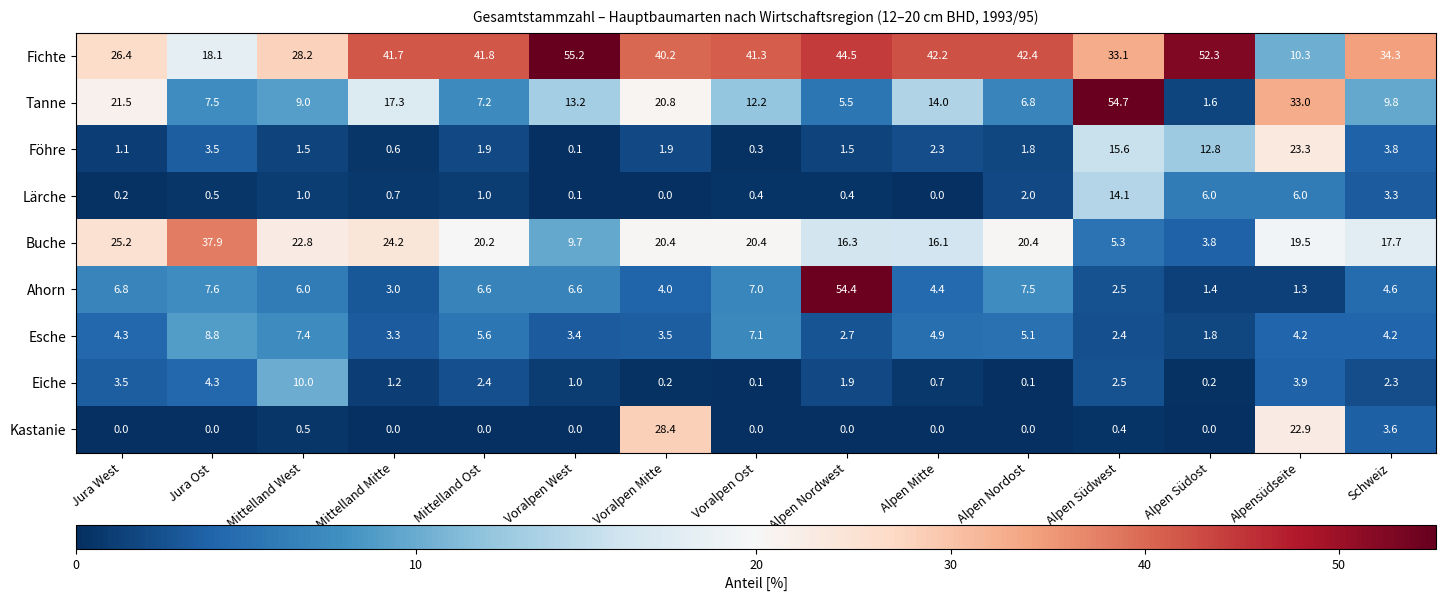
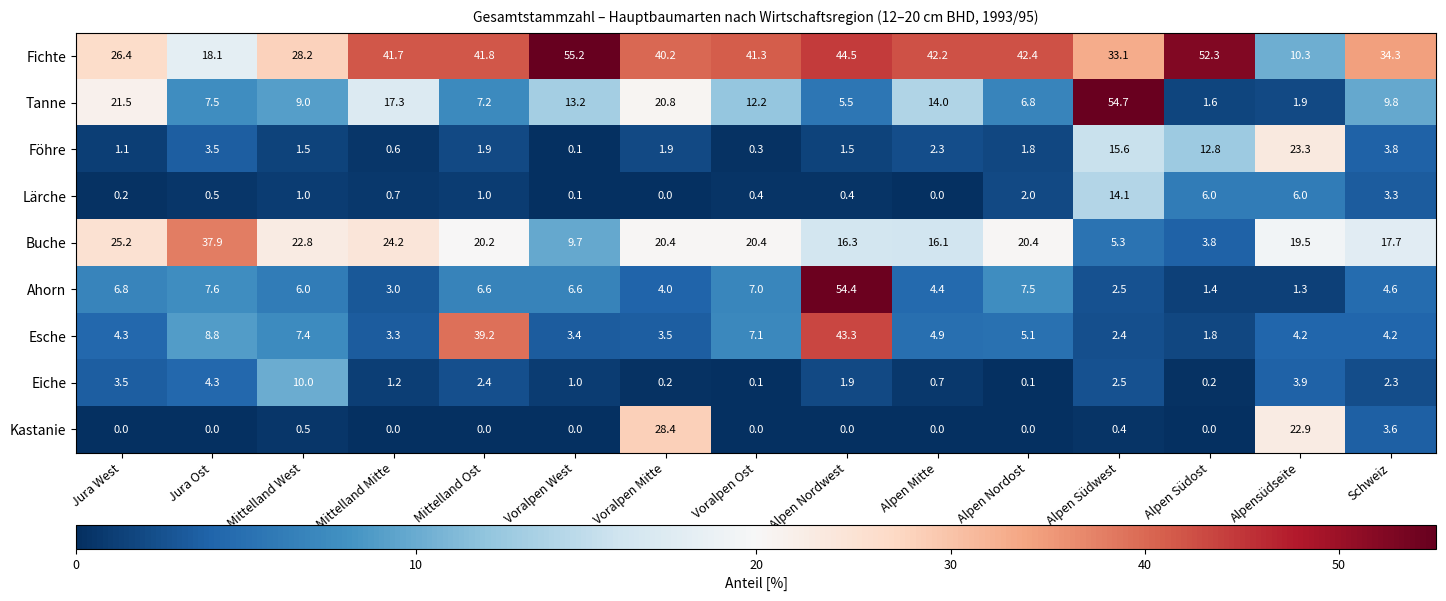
  {
    "Fichte": {
      "Jura West": 26.4,
      "Jura Ost": 18.1,
      "Mittelland West": 28.2,
      "Mittelland Mitte": 41.7,
      "Mittelland Ost": 41.8,
      "Voralpen West": 55.2,
      "Voralpen Mitte": 40.2,
      "Voralpen Ost": 41.3,
      "Alpen Nordwest": 44.5,
      "Alpen Mitte": 42.2,
      "Alpen Nordost": 42.4,
      "Alpen Südwest": 33.1,
      "Alpen Südost": 52.3,
      "Alpensüdseite": 10.3,
      "Schweiz": 34.3
    },
    "Tanne": {
      "Jura West": 21.5,
      "Jura Ost": 7.5,
      "Mittelland West": 9.0,
      "Mittelland Mitte": 17.3,
      "Mittelland Ost": 7.2,
      "Voralpen West": 13.2,
      "Voralpen Mitte": 20.8,
      "Voralpen Ost": 12.2,
      "Alpen Nordwest": 5.5,
      "Alpen Mitte": 14.0,
      "Alpen Nordost": 6.8,
      "Alpen Südwest": 54.7,
      "Alpen Südost": 1.6,
-     "Alpensüdseite": 33.0,
+     "Alpensüdseite": 1.9,
      "Schweiz": 9.8
    },
    "Föhre": {
      "Jura West": 1.1,
      "Jura Ost": 3.5,
      "Mittelland West": 1.5,
      "Mittelland Mitte": 0.6,
      "Mittelland Ost": 1.9,
      "Voralpen West": 0.1,
      "Voralpen Mitte": 1.9,
      "Voralpen Ost": 0.3,
      "Alpen Nordwest": 1.5,
      "Alpen Mitte": 2.3,
      "Alpen Nordost": 1.8,
      "Alpen Südwest": 15.6,
      "Alpen Südost": 12.8,
      "Alpensüdseite": 23.3,
      "Schweiz": 3.8
    },
    "Lärche": {
      "Jura West": 0.2,
      "Jura Ost": 0.5,
      "Mittelland West": 1.0,
      "Mittelland Mitte": 0.7,
      "Mittelland Ost": 1.0,
      "Voralpen West": 0.1,
      "Voralpen Mitte": 0.0,
      "Voralpen Ost": 0.4,
      "Alpen Nordwest": 0.4,
      "Alpen Mitte": 0.0,
      "Alpen Nordost": 2.0,
      "Alpen Südwest": 14.1,
      "Alpen Südost": 6.0,
      "Alpensüdseite": 6.0,
      "Schweiz": 3.3
    },
    "Buche": {
      "Jura West": 25.2,
      "Jura Ost": 37.9,
      "Mittelland West": 22.8,
      "Mittelland Mitte": 24.2,
      "Mittelland Ost": 20.2,
      "Voralpen West": 9.7,
      "Voralpen Mitte": 20.4,
      "Voralpen Ost": 20.4,
      "Alpen Nordwest": 16.3,
      "Alpen Mitte": 16.1,
      "Alpen Nordost": 20.4,
      "Alpen Südwest": 5.3,
      "Alpen Südost": 3.8,
      "Alpensüdseite": 19.5,
      "Schweiz": 17.7
    },
    "Ahorn": {
      "Jura West": 6.8,
      "Jura Ost": 7.6,
      "Mittelland West": 6.0,
      "Mittelland Mitte": 3.0,
      "Mittelland Ost": 6.6,
      "Voralpen West": 6.6,
      "Voralpen Mitte": 4.0,
      "Voralpen Ost": 7.0,
      "Alpen Nordwest": 54.4,
      "Alpen Mitte": 4.4,
      "Alpen Nordost": 7.5,
      "Alpen Südwest": 2.5,
      "Alpen Südost": 1.4,
      "Alpensüdseite": 1.3,
      "Schweiz": 4.6
    },
    "Esche": {
      "Jura West": 4.3,
      "Jura Ost": 8.8,
      "Mittelland West": 7.4,
      "Mittelland Mitte": 3.3,
-     "Mittelland Ost": 5.6,
+     "Mittelland Ost": 39.2,
      "Voralpen West": 3.4,
      "Voralpen Mitte": 3.5,
      "Voralpen Ost": 7.1,
-     "Alpen Nordwest": 2.7,
+     "Alpen Nordwest": 43.3,
      "Alpen Mitte": 4.9,
      "Alpen Nordost": 5.1,
      "Alpen Südwest": 2.4,
      "Alpen Südost": 1.8,
      "Alpensüdseite": 4.2,
      "Schweiz": 4.2
    },
    "Eiche": {
      "Jura West": 3.5,
      "Jura Ost": 4.3,
      "Mittelland West": 10.0,
      "Mittelland Mitte": 1.2,
      "Mittelland Ost": 2.4,
      "Voralpen West": 1.0,
      "Voralpen Mitte": 0.2,
      "Voralpen Ost": 0.1,
      "Alpen Nordwest": 1.9,
      "Alpen Mitte": 0.7,
      "Alpen Nordost": 0.1,
      "Alpen Südwest": 2.5,
      "Alpen Südost": 0.2,
      "Alpensüdseite": 3.9,
      "Schweiz": 2.3
    },
    "Kastanie": {
      "Jura West": 0.0,
      "Jura Ost": 0.0,
      "Mittelland West": 0.5,
      "Mittelland Mitte": 0.0,
      "Mittelland Ost": 0.0,
      "Voralpen West": 0.0,
      "Voralpen Mitte": 28.4,
      "Voralpen Ost": 0.0,
      "Alpen Nordwest": 0.0,
      "Alpen Mitte": 0.0,
      "Alpen Nordost": 0.0,
      "Alpen Südwest": 0.4,
      "Alpen Südost": 0.0,
      "Alpensüdseite": 22.9,
      "Schweiz": 3.6
    }
  }
